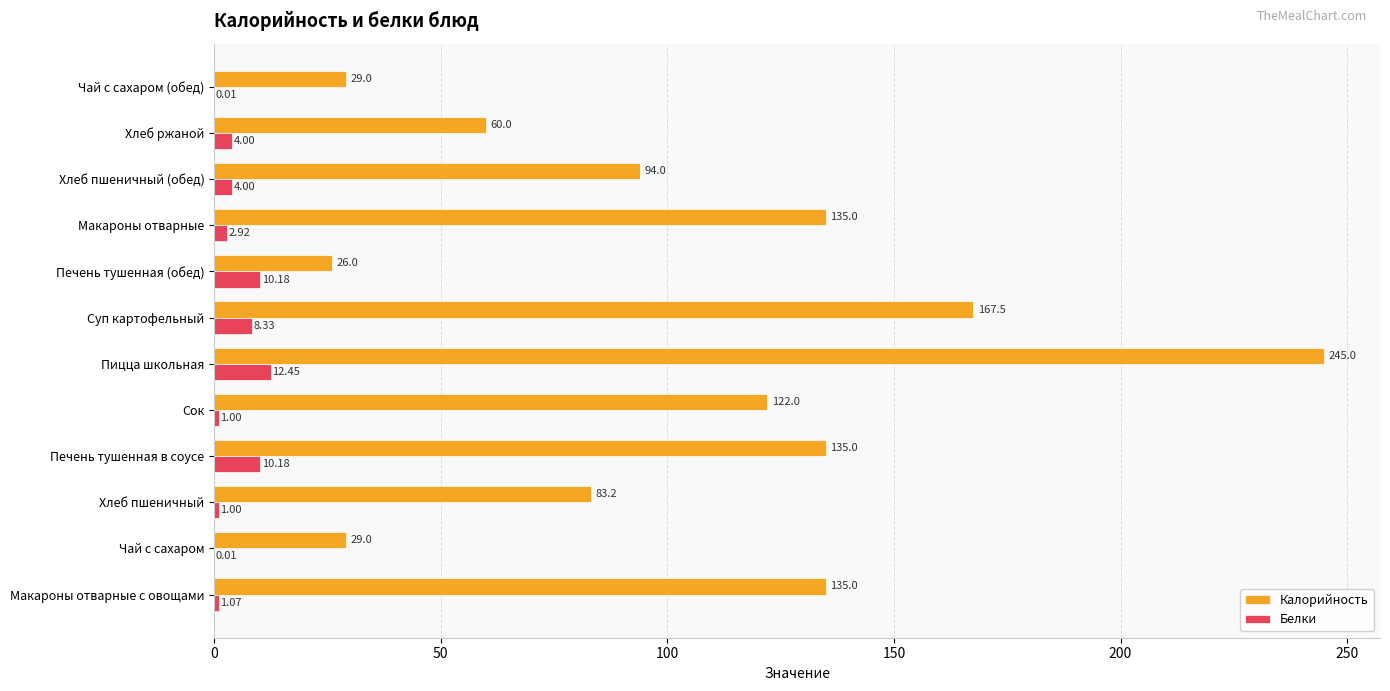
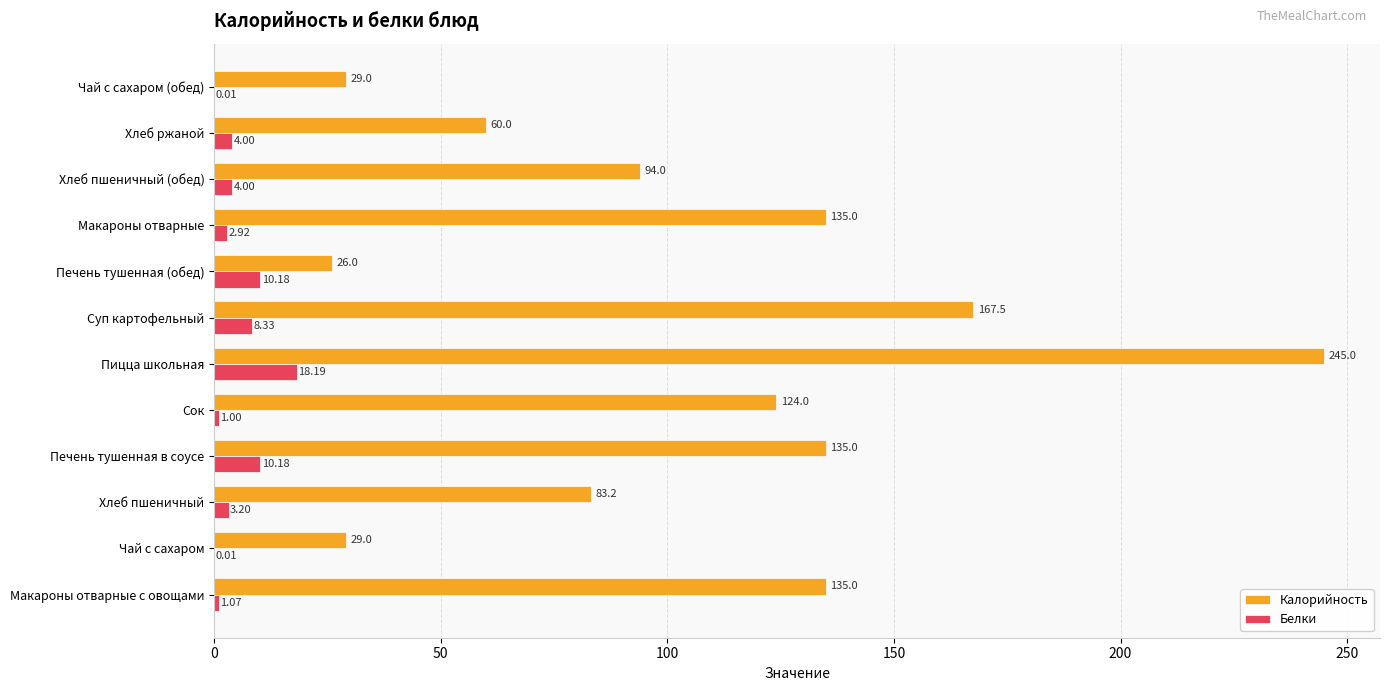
  {
    "Калорийность": {
      "Чай с сахаром (обед)": 29.0,
      "Хлеб ржаной": 60.0,
      "Хлеб пшеничный (обед)": 94.0,
      "Макароны отварные": 135.0,
      "Печень тушенная (обед)": 26.0,
      "Суп картофельный": 167.5,
      "Пицца школьная": 245.0,
-     "Сок": 122.0,
+     "Сок": 124.0,
      "Печень тушенная в соусе": 135.0,
      "Хлеб пшеничный": 83.2,
      "Чай с сахаром": 29.0,
      "Макароны отварные с овощами": 135.0
    },
    "Белки": {
      "Чай с сахаром (обед)": 0.01,
      "Хлеб ржаной": 4.00,
      "Хлеб пшеничный (обед)": 4.00,
      "Макароны отварные": 2.92,
      "Печень тушенная (обед)": 10.18,
      "Суп картофельный": 8.33,
-     "Пицца школьная": 12.45,
+     "Пицца школьная": 18.19,
      "Сок": 1.00,
      "Печень тушенная в соусе": 10.18,
-     "Хлеб пшеничный": 1.00,
+     "Хлеб пшеничный": 3.20,
      "Чай с сахаром": 0.01,
      "Макароны отварные с овощами": 1.07
    }
  }
